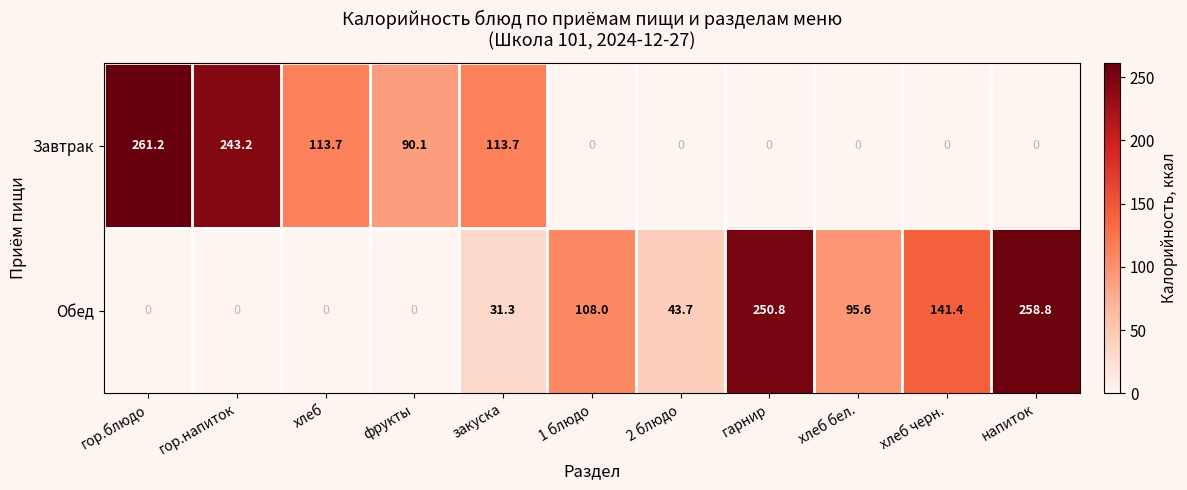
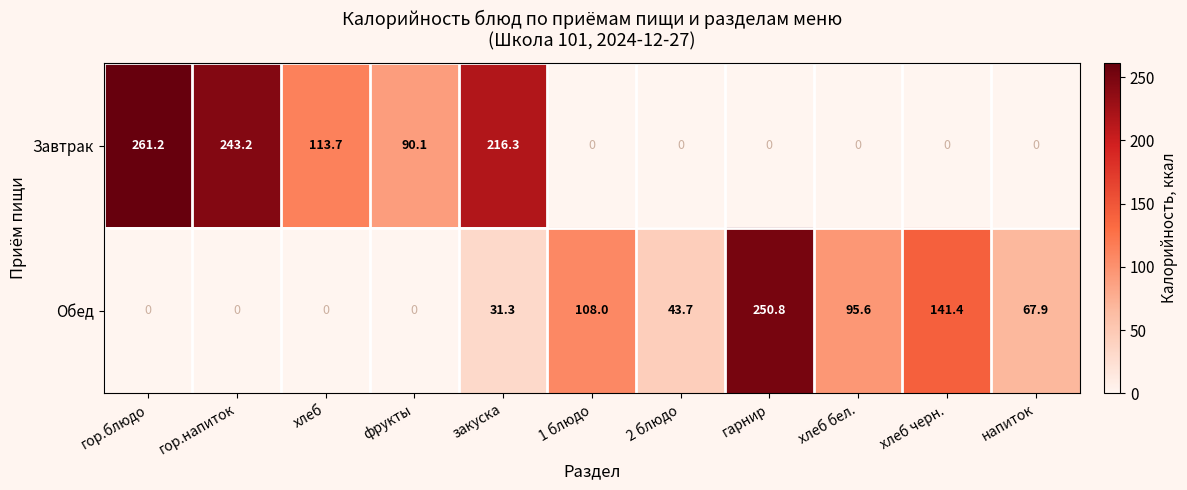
  {
    "Завтрак": {
      "гор.блюдо": 261.2,
      "гор.напиток": 243.2,
      "хлеб": 113.7,
      "фрукты": 90.1,
-     "закуска": 113.7,
+     "закуска": 216.3,
      "1 блюдо": 0,
      "2 блюдо": 0,
      "гарнир": 0,
      "хлеб бел.": 0,
      "хлеб черн.": 0,
      "напиток": 0
    },
    "Обед": {
      "гор.блюдо": 0,
      "гор.напиток": 0,
      "хлеб": 0,
      "фрукты": 0,
      "закуска": 31.3,
      "1 блюдо": 108.0,
      "2 блюдо": 43.7,
      "гарнир": 250.8,
      "хлеб бел.": 95.6,
      "хлеб черн.": 141.4,
-     "напиток": 258.8
+     "напиток": 67.9
    }
  }
